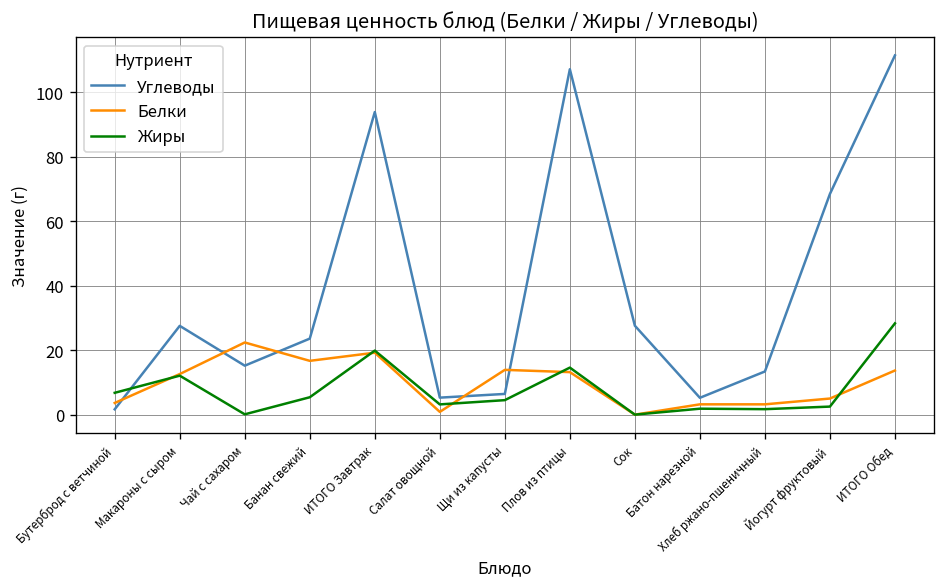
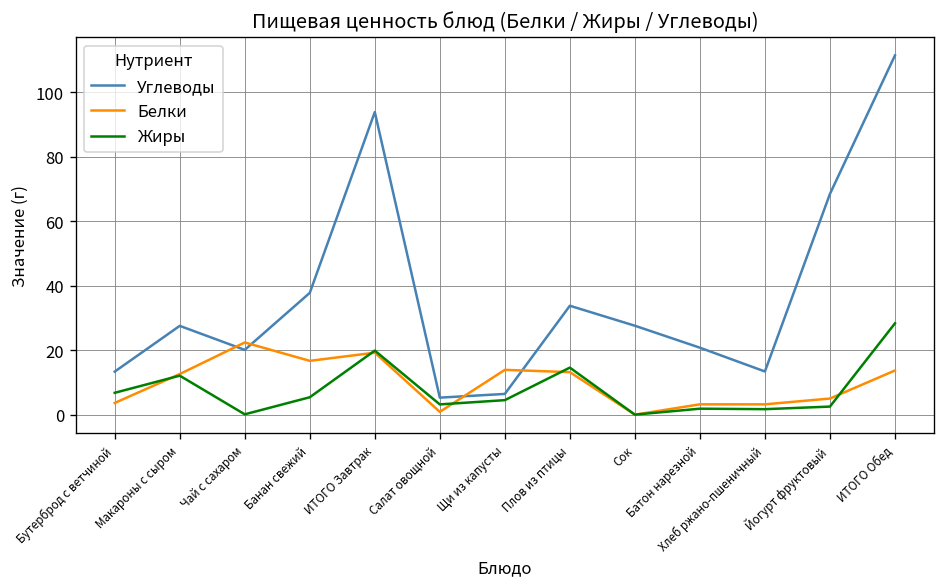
  {
    "Углеводы": {
-     "Бутерброд с ветчиной": 2,
+     "Бутерброд с ветчиной": 13,
      "Макароны с сыром": 28,
-     "Чай с сахаром": 15,
-     "Банан свежий": 24,
+     "Чай с сахаром": 20,
+     "Банан свежий": 38,
      "ИТОГО Завтрак": 94,
      "Салат овощной": 5,
      "Щи из капусты": 6,
-     "Плов из птицы": 107,
+     "Плов из птицы": 34,
      "Сок": 28,
-     "Батон нарезной": 5,
+     "Батон нарезной": 21,
      "Хлеб ржано-пшеничный": 13,
      "Йогурт фруктовый": 69,
      "ИТОГО Обед": 111
    },
    "Белки": {
      "Бутерброд с ветчиной": 4,
      "Чай с сахаром": 22,
      "Банан свежий": 17,
      "Салат овощной": 1,
      "Щи из капусты": 14,
      "Плов из птицы": 13,
      "Батон нарезной": 3,
      "Хлеб ржано-пшеничный": 3,
      "Йогурт фруктовый": 5,
      "ИТОГО Обед": 14
    },
    "Жиры": {
      "Бутерброд с ветчиной": 7,
      "Чай с сахаром": 0,
      "Банан свежий": 5,
      "Салат овощной": 3,
      "Щи из капусты": 5,
      "Плов из птицы": 15,
      "Батон нарезной": 2,
      "Хлеб ржано-пшеничный": 2,
      "Йогурт фруктовый": 3,
      "ИТОГО Обед": 28
    }
  }
